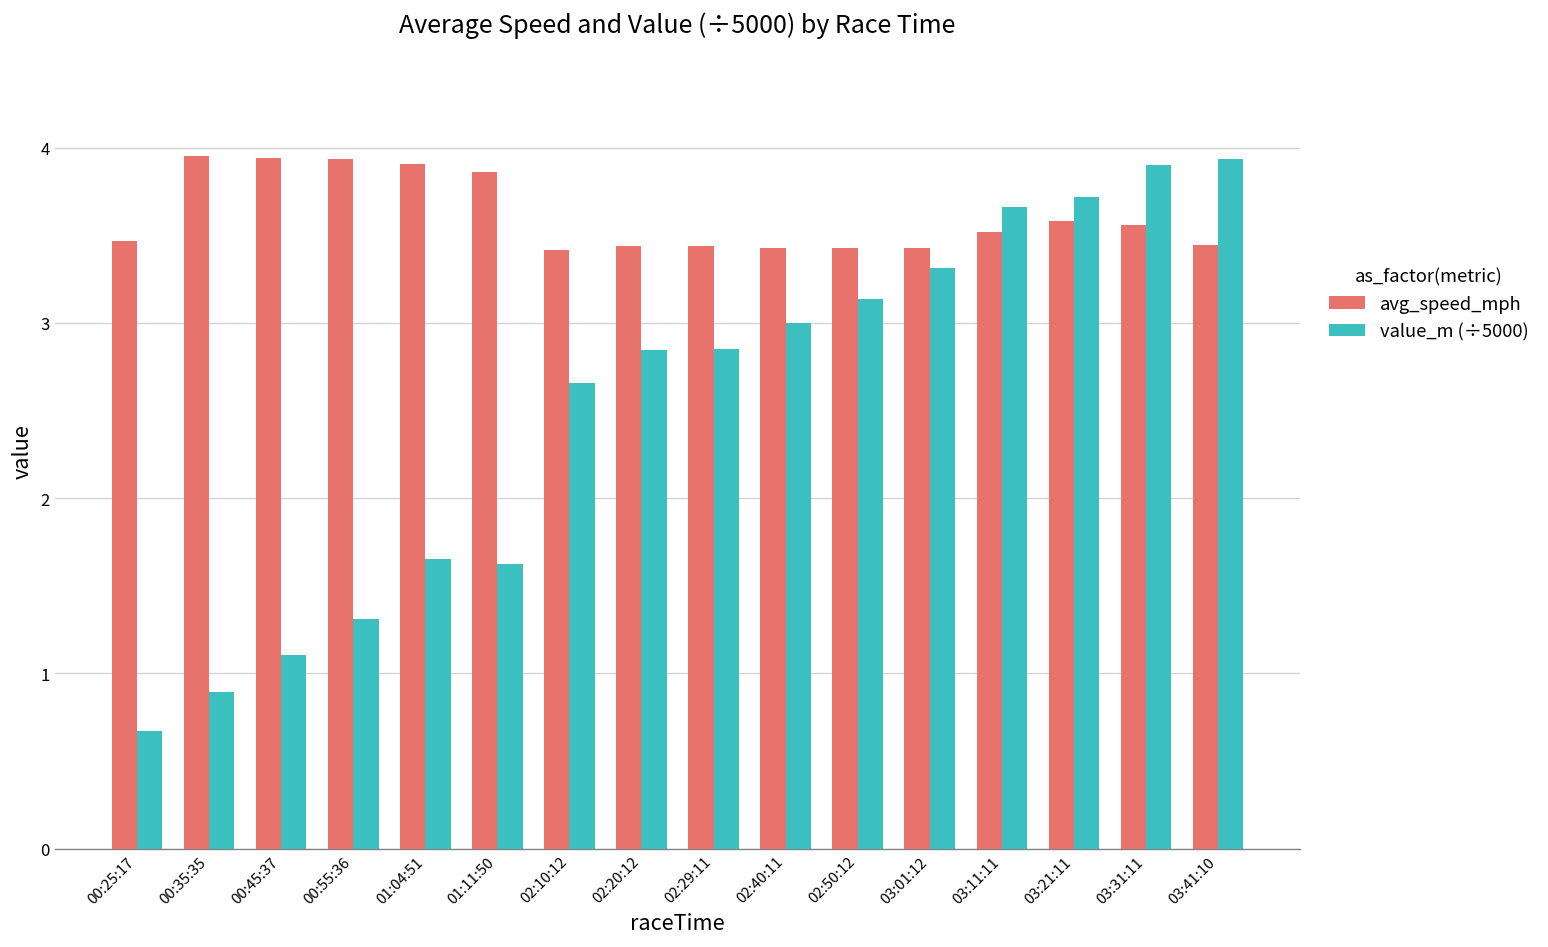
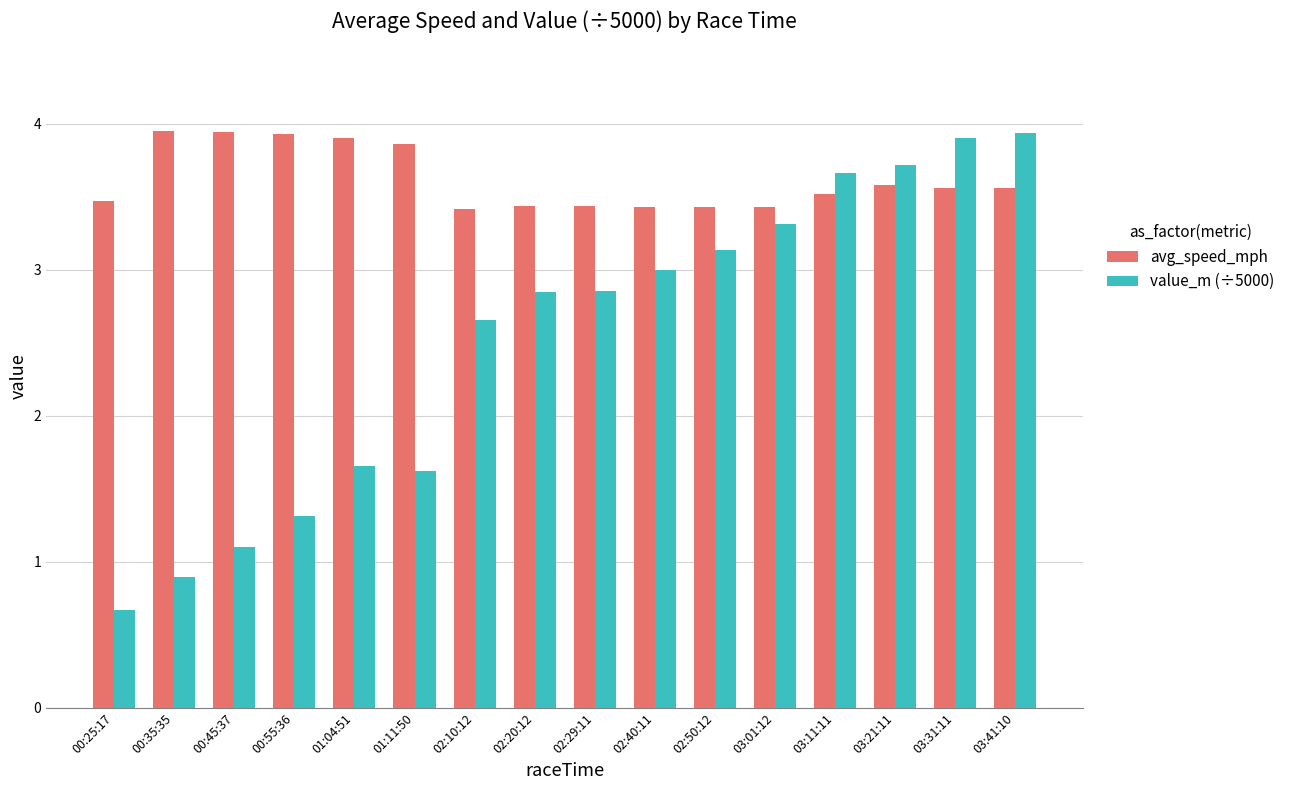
  {
    "avg_speed_mph": {
      "00:25:17": 3.47,
      "00:35:35": 3.95,
      "00:45:37": 3.94,
      "00:55:36": 3.93,
      "01:04:51": 3.90,
      "01:11:50": 3.86,
      "02:10:12": 3.42,
      "02:20:12": 3.44,
      "02:29:11": 3.44,
      "02:40:11": 3.43,
      "02:50:12": 3.43,
      "03:01:12": 3.43,
      "03:11:11": 3.52,
      "03:21:11": 3.58,
      "03:31:11": 3.56,
-     "03:41:10": 3.45
+     "03:41:10": 3.56
    },
    "value_m (÷5000)": {
      "00:25:17": 0.67,
      "00:35:35": 0.89,
      "00:45:37": 1.10,
      "00:55:36": 1.31,
      "01:04:51": 1.65,
      "01:11:50": 1.63,
      "02:10:12": 2.66,
      "02:20:12": 2.85,
      "02:29:11": 2.85,
      "02:40:11": 3.00,
      "02:50:12": 3.14,
      "03:01:12": 3.31,
      "03:11:11": 3.66,
      "03:21:11": 3.72,
      "03:31:11": 3.90,
      "03:41:10": 3.93
    }
  }
